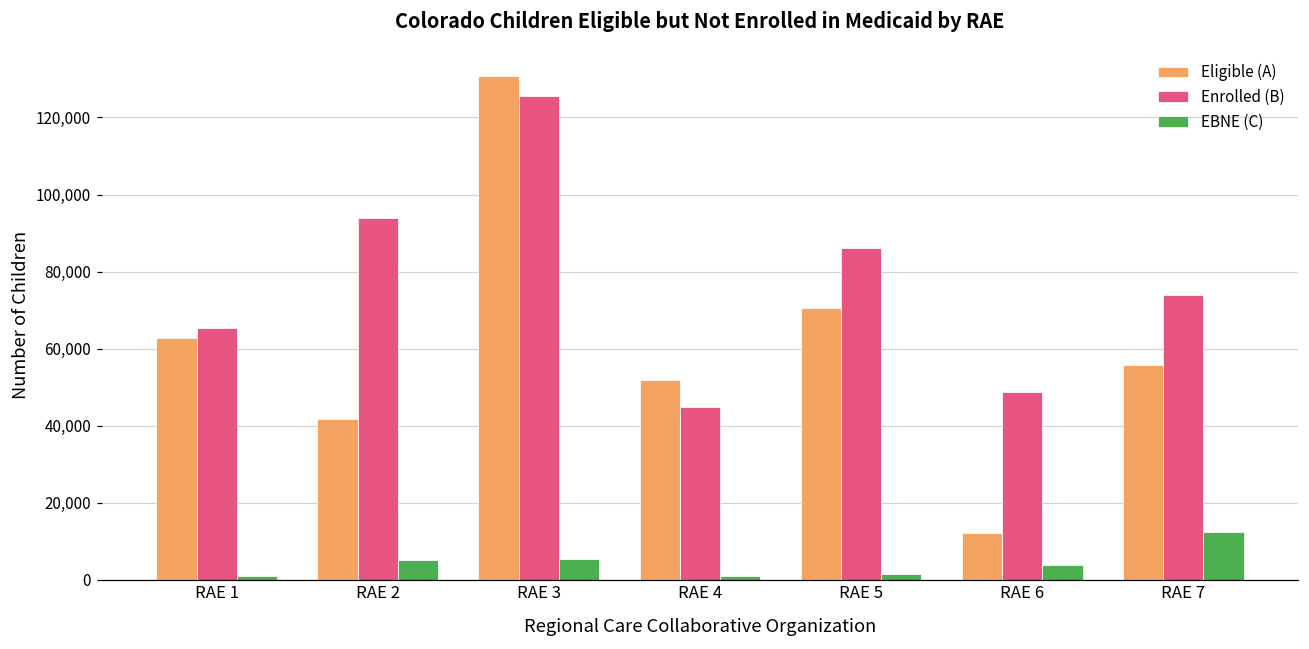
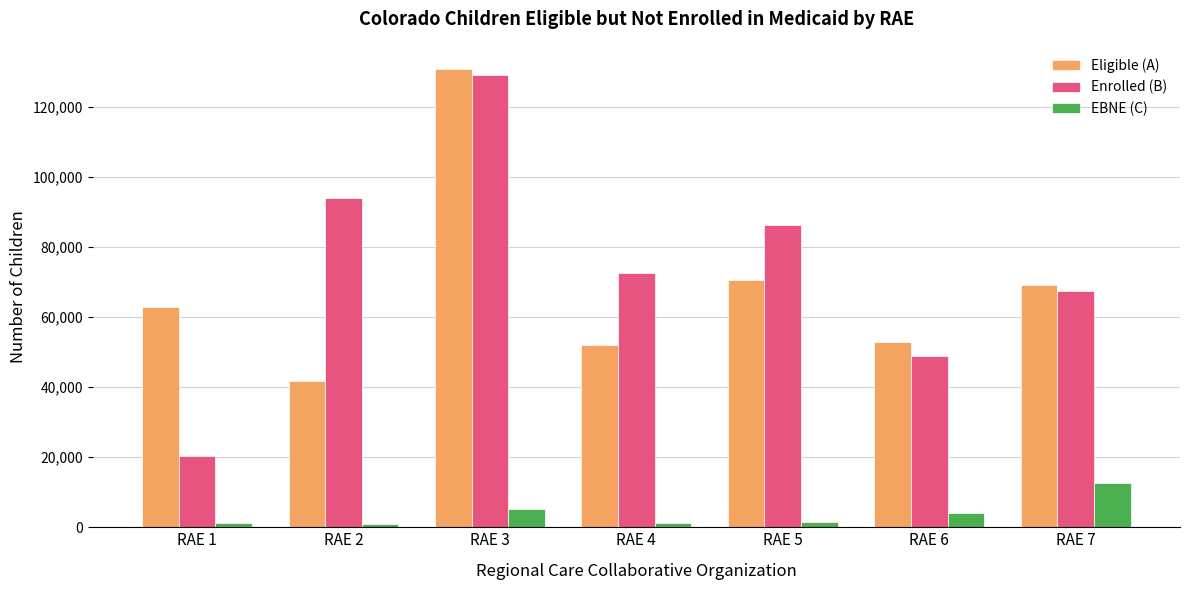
  {
    "Eligible (A)": {
      "RAE 1": "63,000",
      "RAE 2": "42,000",
      "RAE 3": "131,000",
      "RAE 4": "52,000",
      "RAE 5": "70,000",
-     "RAE 6": "12,000",
-     "RAE 7": "56,000"
+     "RAE 6": "53,000",
+     "RAE 7": "69,000"
    },
    "Enrolled (B)": {
-     "RAE 1": "65,000",
+     "RAE 1": "20,000",
      "RAE 2": "94,000",
-     "RAE 3": "126,000",
-     "RAE 4": "45,000",
+     "RAE 3": "129,000",
+     "RAE 4": "73,000",
      "RAE 5": "86,000",
      "RAE 6": "49,000",
-     "RAE 7": "74,000"
+     "RAE 7": "68,000"
    },
    "EBNE (C)": {
      "RAE 1": "1,000",
-     "RAE 2": "5,000",
+     "RAE 2": "1,000",
      "RAE 3": "5,000",
      "RAE 4": "1,000",
      "RAE 5": "2,000",
      "RAE 6": "4,000",
      "RAE 7": "13,000"
    }
  }
